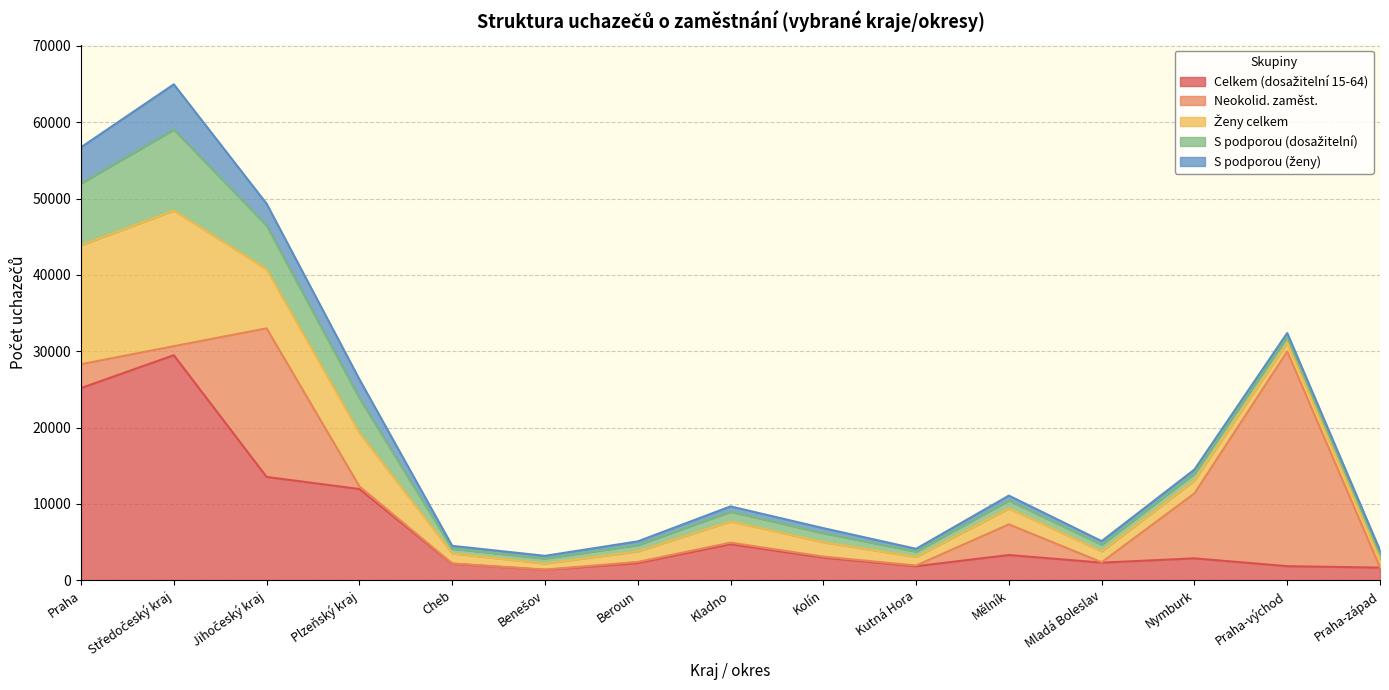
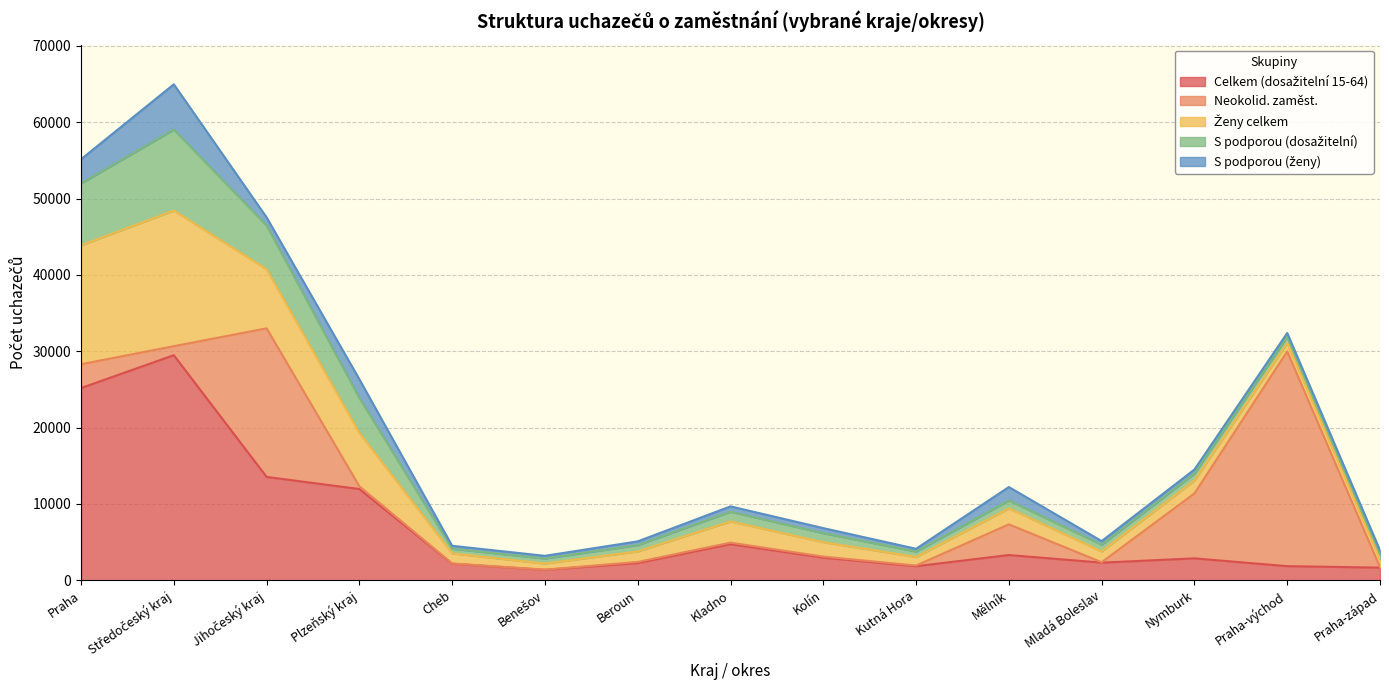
  {
    "S podporou (dosažitelní)": {
      "Praha": 8000,
      "Středočeský kraj": 11000,
      "Jihočeský kraj": 6000,
      "Plzeňský kraj": 5000,
      "Cheb": 1000,
      "Benešov": 1000,
      "Beroun": 1000,
      "Kladno": 1000,
      "Kolín": 1000,
      "Kutná Hora": 1000,
      "Mělník": 1000,
      "Mladá Boleslav": 1000,
      "Nymburk": 1000,
      "Praha-východ": 1000,
      "Praha-západ": 1000
    },
    "S podporou (ženy)": {
-     "Praha": 5000,
+     "Praha": 3000,
      "Středočeský kraj": 6000,
-     "Jihočeský kraj": 3000,
+     "Jihočeský kraj": 1000,
      "Plzeňský kraj": 2000,
      "Cheb": 0,
      "Benešov": 0,
      "Beroun": 0,
      "Kladno": 1000,
      "Kolín": 1000,
      "Kutná Hora": 0,
-     "Mělník": 1000,
+     "Mělník": 2000,
      "Mladá Boleslav": 0,
      "Nymburk": 1000,
      "Praha-východ": 0,
      "Praha-západ": 0
    }
  }
